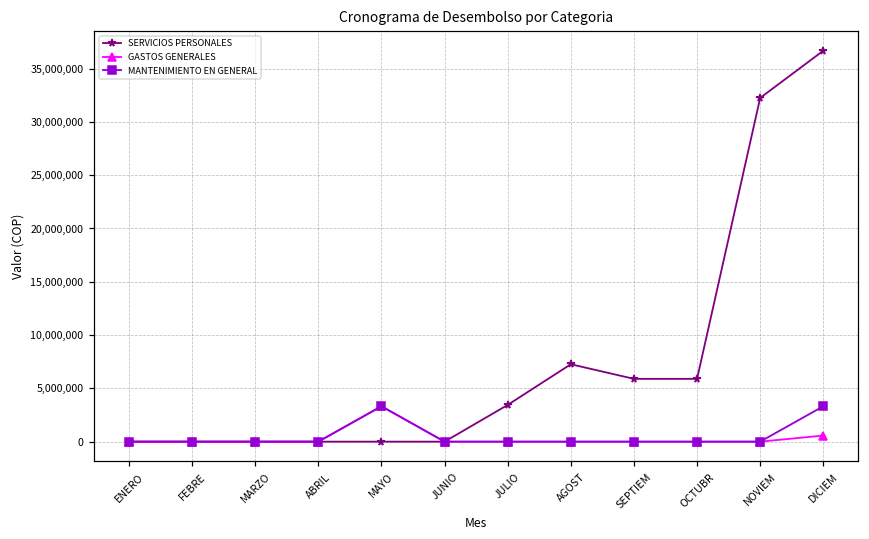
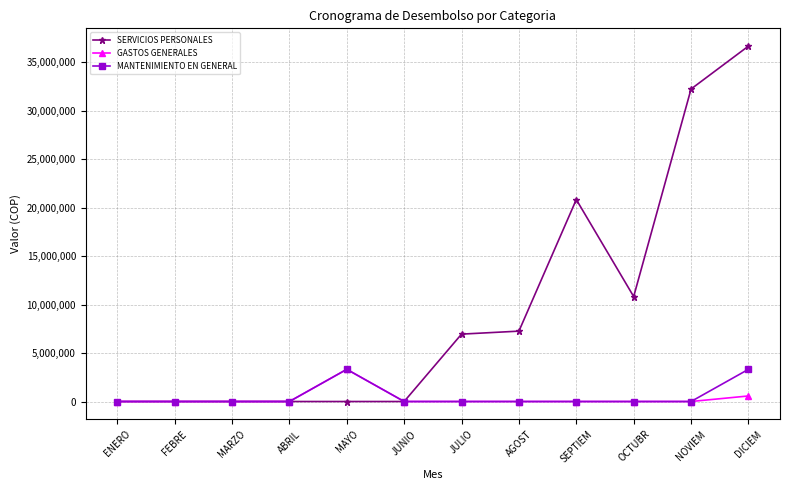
  {
    "SERVICIOS PERSONALES": {
      "MAYO": "0",
-     "JULIO": "3,000,000",
+     "JULIO": "7,000,000",
      "AGOST": "7,000,000",
-     "SEPTIEM": "6,000,000",
-     "OCTUBR": "6,000,000",
+     "SEPTIEM": "21,000,000",
+     "OCTUBR": "11,000,000",
      "NOVIEM": "32,000,000",
      "DICIEM": "37,000,000"
    },
    "GASTOS GENERALES": {
      "DICIEM": "1,000,000"
    },
    "MANTENIMIENTO EN GENERAL": {
      "DICIEM": "3,000,000"
    }
  }
